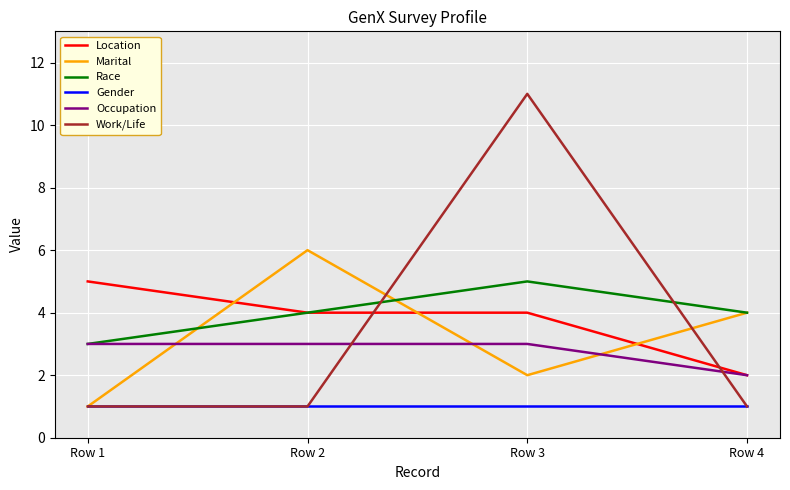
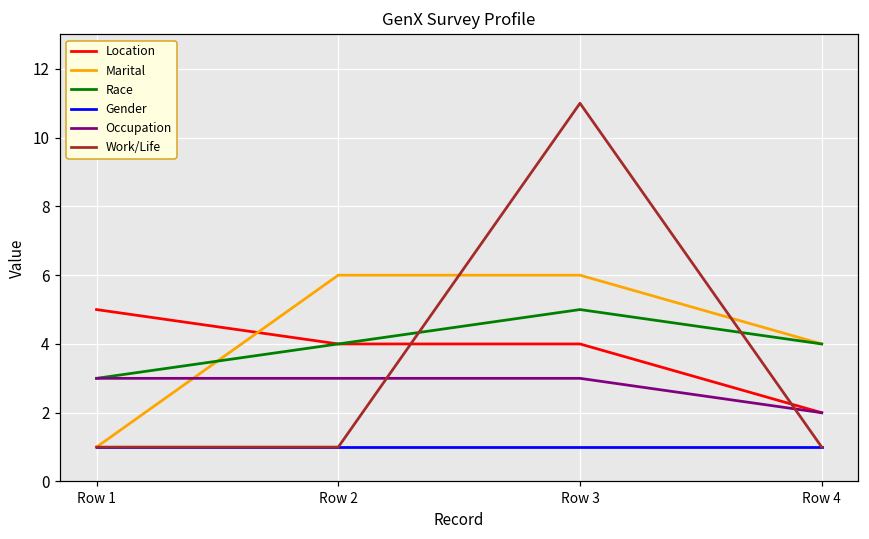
  {
    "Location": {
      "Row 1": 5,
      "Row 3": 4
    },
    "Marital": {
      "Row 2": 6,
-     "Row 3": 2
+     "Row 3": 6
    },
    "Race": {
      "Row 3": 5
    },
    "Gender": {
      "Row 3": 1
    },
    "Occupation": {
      "Row 2": 3,
      "Row 3": 3
    },
    "Work/Life": {
      "Row 3": 11
    }
  }
